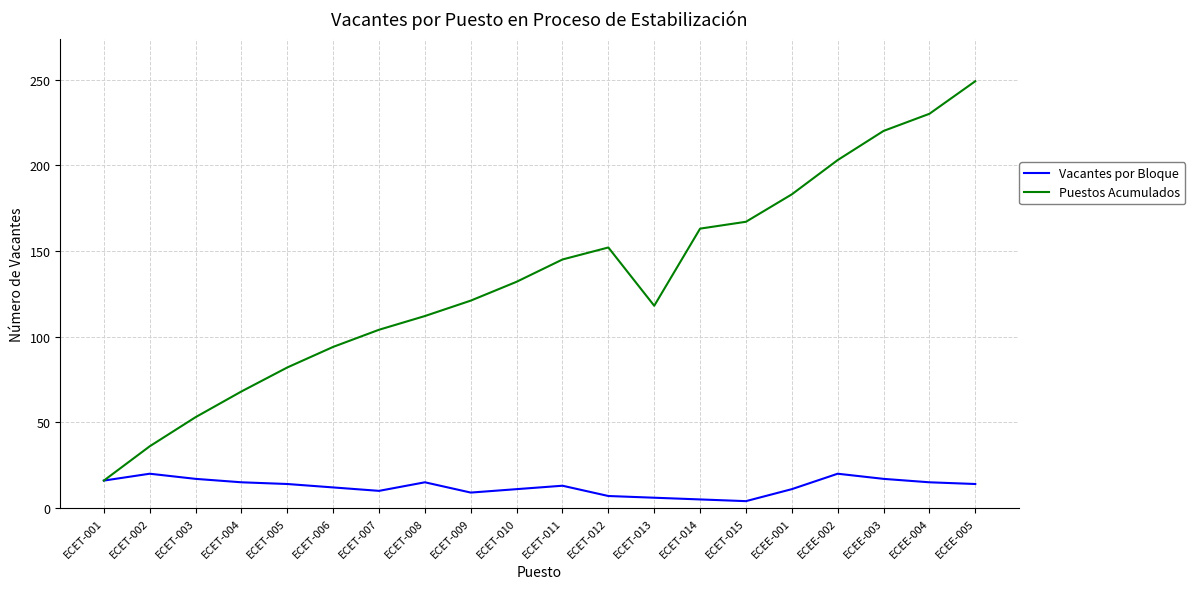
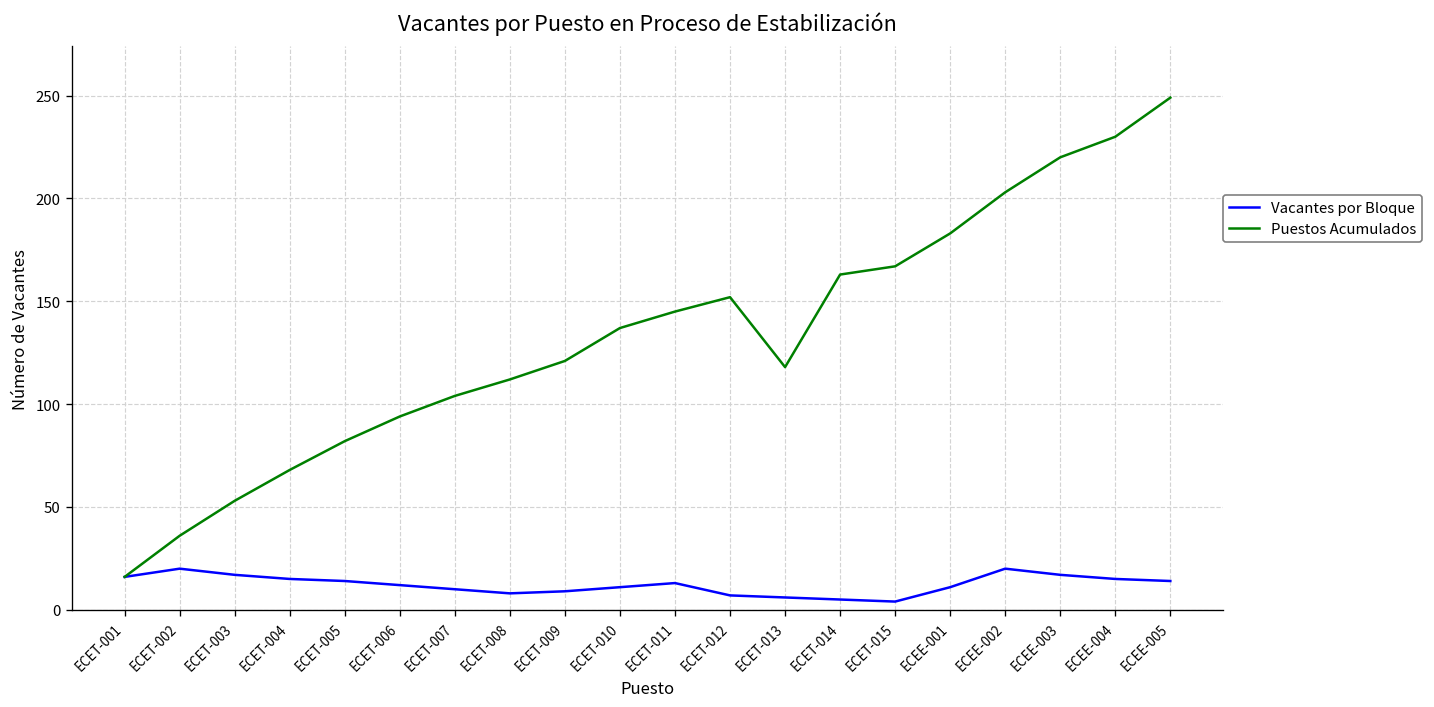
  {
    "Vacantes por Bloque": {
      "ECET-002": 20,
      "ECET-003": 17,
      "ECET-004": 15,
      "ECET-005": 14,
      "ECET-006": 12,
      "ECET-007": 10,
-     "ECET-008": 15,
+     "ECET-008": 8,
      "ECET-009": 9,
      "ECET-010": 11,
      "ECET-011": 13,
      "ECET-012": 7,
      "ECET-013": 6,
      "ECET-014": 5,
      "ECET-015": 4,
      "ECEE-001": 11,
      "ECEE-002": 20,
      "ECEE-003": 17,
      "ECEE-004": 15,
      "ECEE-005": 14
    },
    "Puestos Acumulados": {
      "ECET-002": 36,
      "ECET-003": 53,
      "ECET-004": 68,
      "ECET-005": 82,
      "ECET-006": 94,
      "ECET-007": 104,
      "ECET-008": 112,
      "ECET-009": 121,
-     "ECET-010": 132,
+     "ECET-010": 137,
      "ECET-011": 145,
      "ECET-012": 152,
      "ECET-013": 118,
      "ECET-014": 163,
      "ECET-015": 167,
      "ECEE-001": 183,
      "ECEE-002": 203,
      "ECEE-003": 220,
      "ECEE-004": 230,
      "ECEE-005": 249
    }
  }
